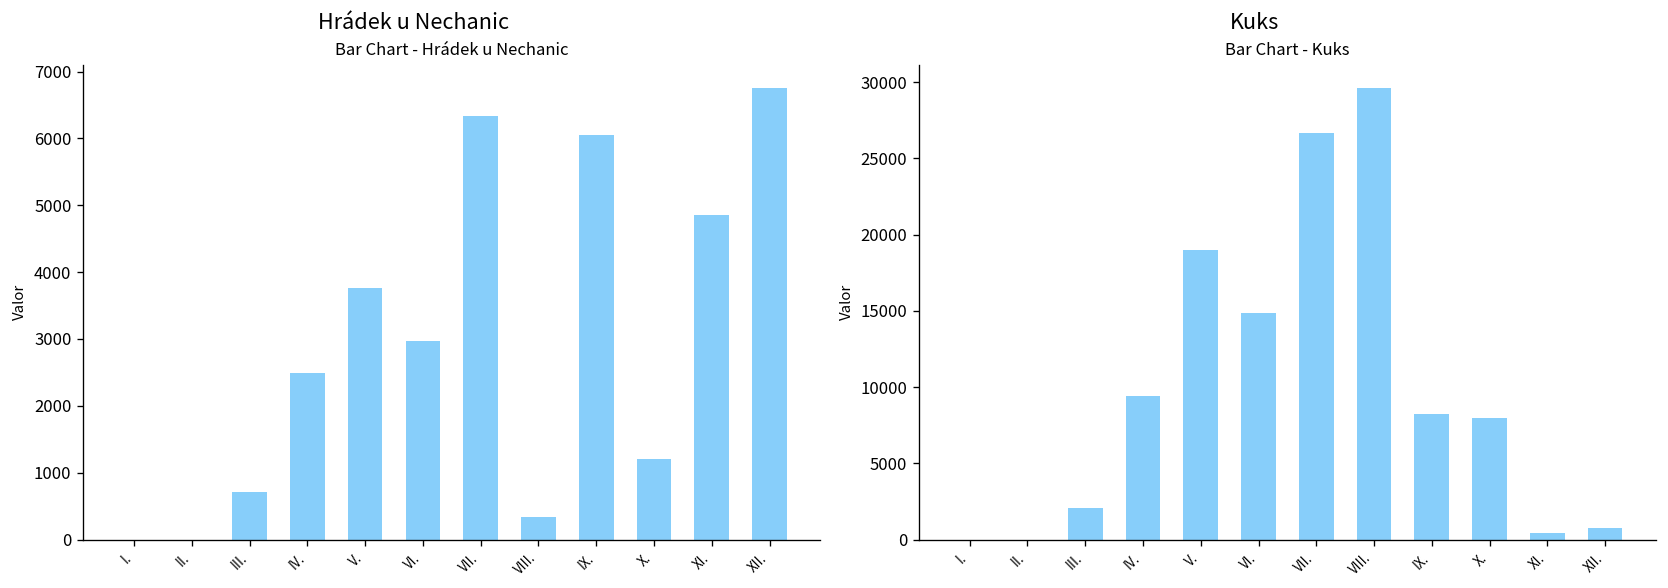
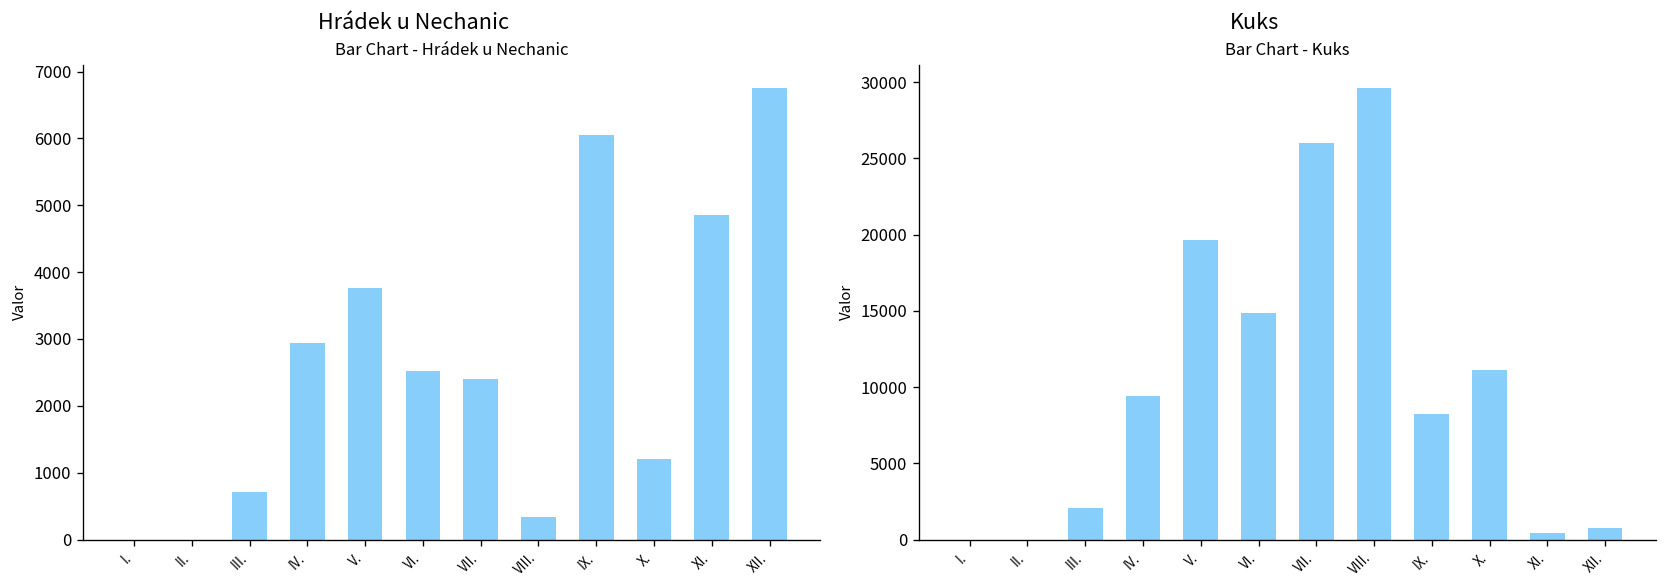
  {
    "Bar Chart - Hrádek u Nechanic": {
      "I.": 0,
      "II.": 0,
      "III.": 700,
-     "IV.": 2500,
+     "IV.": 2900,
      "V.": 3800,
-     "VI.": 3000,
-     "VII.": 6300,
+     "VI.": 2500,
+     "VII.": 2400,
      "VIII.": 300,
      "IX.": 6100,
      "X.": 1200,
      "XI.": 4800,
      "XII.": 6800
    },
    "Bar Chart - Kuks": {
      "I.": 0,
      "II.": 0,
      "III.": 2100,
      "IV.": 9400,
-     "V.": 19000,
+     "V.": 19600,
      "VI.": 14900,
-     "VII.": 26700,
+     "VII.": 26000,
      "VIII.": 29600,
      "IX.": 8200,
-     "X.": 8000,
+     "X.": 11100,
      "XI.": 400,
      "XII.": 700
    }
  }
